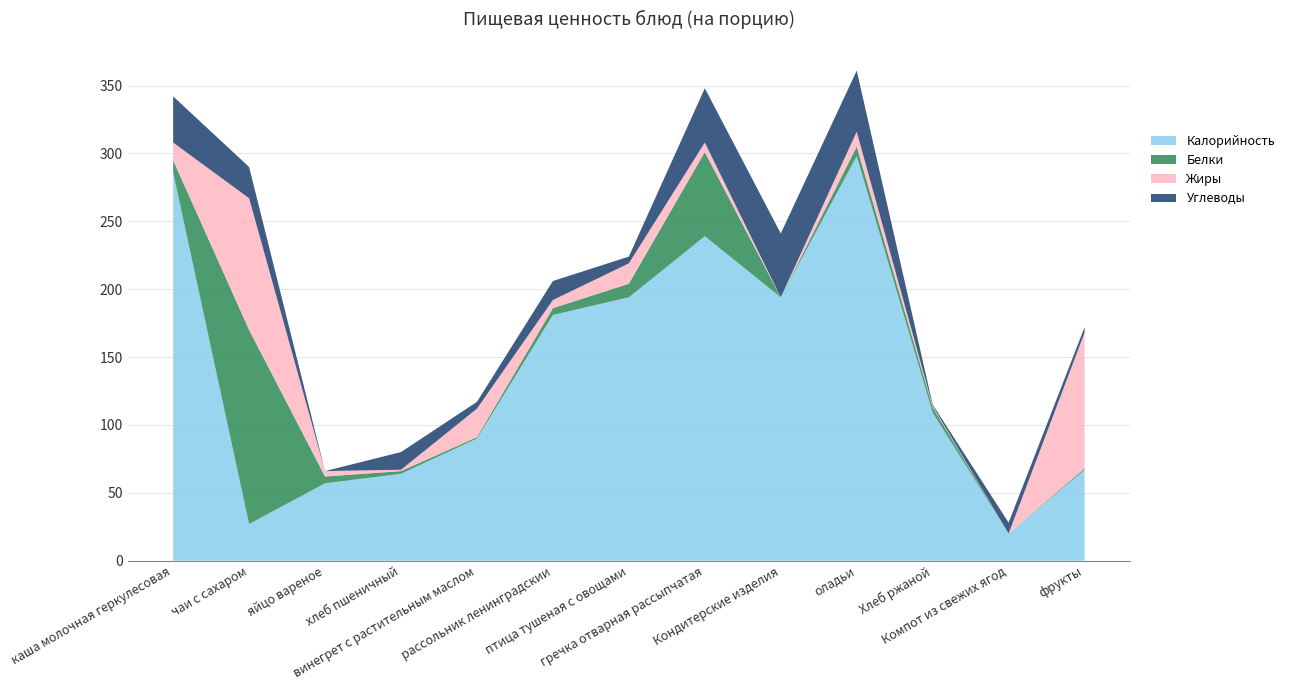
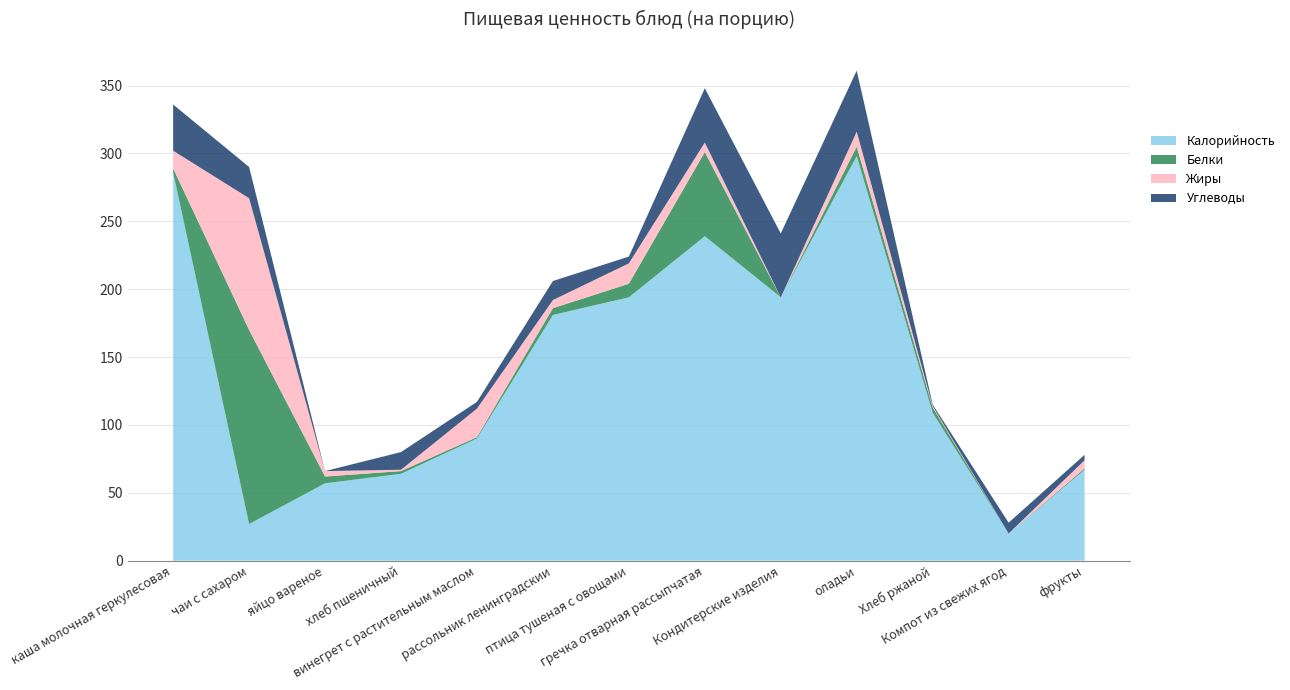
  {
    "Калорийность": {
      "каша молочная геркулесовая": 286,
      "чаи с сахаром": 27,
      "яйцо вареное": 57,
      "хлеб пшеничный": 64,
      "рассольник ленинградскии": 181,
      "птица тушеная с овощами": 194,
      "гречка отварная рассыпчатая": 239,
      "оладьи": 298,
      "Хлеб ржаной": 109
    },
    "Белки": {
-     "каша молочная геркулесовая": 9,
+     "каша молочная геркулесовая": 3,
      "чаи с сахаром": 143,
      "яйцо вареное": 5,
      "рассольник ленинградскии": 5,
      "птица тушеная с овощами": 10,
      "гречка отварная рассыпчатая": 62,
      "оладьи": 7
    },
    "Жиры": {
      "каша молочная геркулесовая": 13,
      "чаи с сахаром": 97,
      "винегрет с растительным маслом": 21,
      "рассольник ленинградскии": 6,
      "птица тушеная с овощами": 15,
      "гречка отварная рассыпчатая": 7,
      "оладьи": 11,
-     "фрукты": 100
+     "фрукты": 6
    },
    "Углеводы": {
      "каша молочная геркулесовая": 34,
      "чаи с сахаром": 23,
      "хлеб пшеничный": 13,
      "винегрет с растительным маслом": 5,
      "рассольник ленинградскии": 14,
      "птица тушеная с овощами": 5,
      "гречка отварная рассыпчатая": 40,
      "Кондитерские изделия": 47,
      "оладьи": 45,
      "Компот из свежих ягод": 8,
      "фрукты": 4
    }
  }
